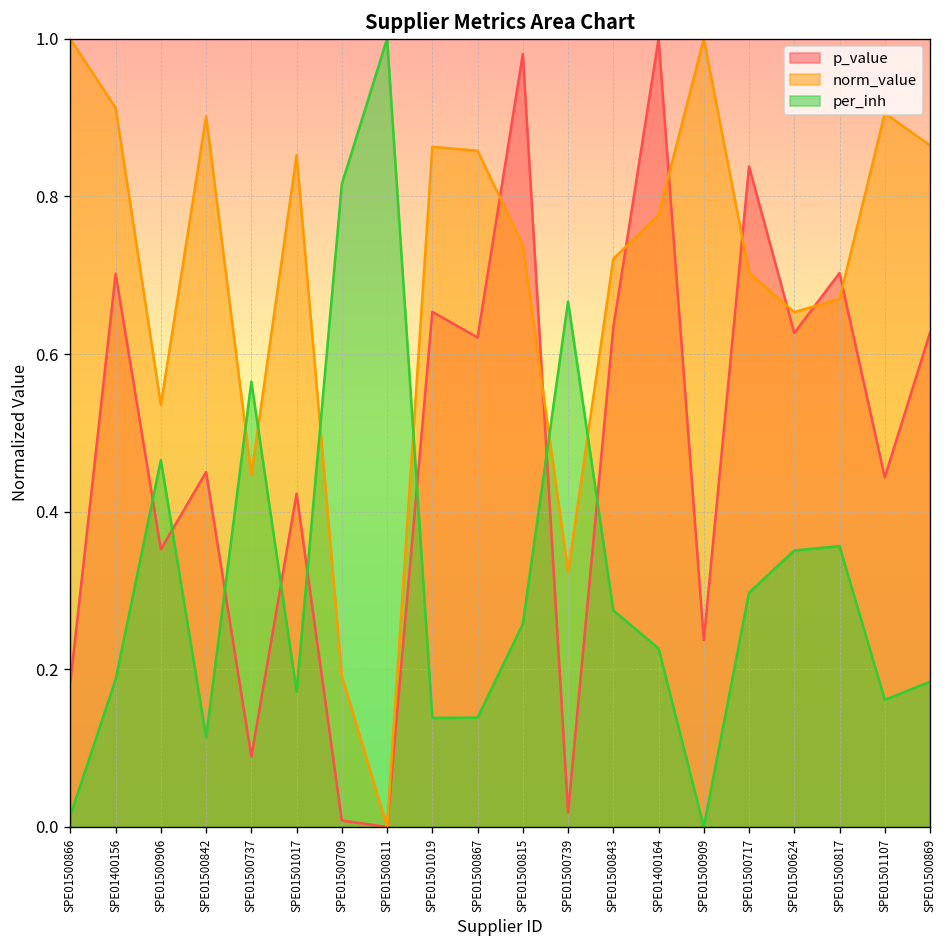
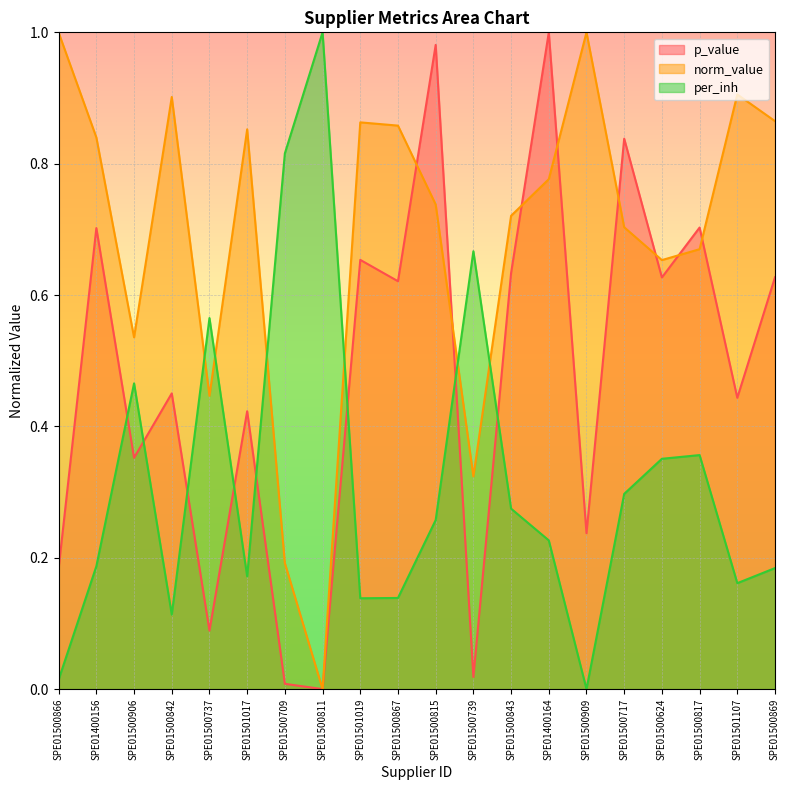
  {
    "p_value": {
      "SPE01500866": 0.18,
      "SPE01400156": 0.70,
      "SPE01500906": 0.35,
      "SPE01500842": 0.45,
      "SPE01500737": 0.09,
      "SPE01501017": 0.42,
      "SPE01500709": 0.01,
      "SPE01501019": 0.65,
      "SPE01500867": 0.62,
      "SPE01500815": 0.98,
      "SPE01500739": 0.02,
      "SPE01500843": 0.63,
      "SPE01400164": 1.00,
      "SPE01500909": 0.24,
      "SPE01500717": 0.84,
      "SPE01500624": 0.63,
      "SPE01500817": 0.70,
      "SPE01501107": 0.44,
      "SPE01500869": 0.63
    },
    "norm_value": {
      "SPE01500866": 1.00,
-     "SPE01400156": 0.91,
+     "SPE01400156": 0.84,
      "SPE01500906": 0.54,
      "SPE01500842": 0.90,
      "SPE01500737": 0.45,
      "SPE01501017": 0.85,
      "SPE01500709": 0.19,
      "SPE01501019": 0.86,
      "SPE01500867": 0.86,
      "SPE01500815": 0.74,
      "SPE01500739": 0.32,
      "SPE01500843": 0.72,
      "SPE01400164": 0.78,
      "SPE01500909": 1.00,
      "SPE01500717": 0.70,
      "SPE01500624": 0.65,
      "SPE01500817": 0.67,
      "SPE01500869": 0.86
    },
    "per_inh": {
      "SPE01500866": 0.01,
      "SPE01400156": 0.19,
      "SPE01500906": 0.47,
      "SPE01500842": 0.11,
      "SPE01500737": 0.56,
      "SPE01501017": 0.17,
      "SPE01500709": 0.82,
      "SPE01500811": 1.00,
      "SPE01501019": 0.14,
      "SPE01500867": 0.14,
      "SPE01500815": 0.26,
      "SPE01500739": 0.67,
      "SPE01500843": 0.27,
      "SPE01400164": 0.23,
      "SPE01500909": 0.00,
      "SPE01500717": 0.30,
      "SPE01500624": 0.35,
      "SPE01500817": 0.36,
      "SPE01501107": 0.16,
      "SPE01500869": 0.18
    }
  }
